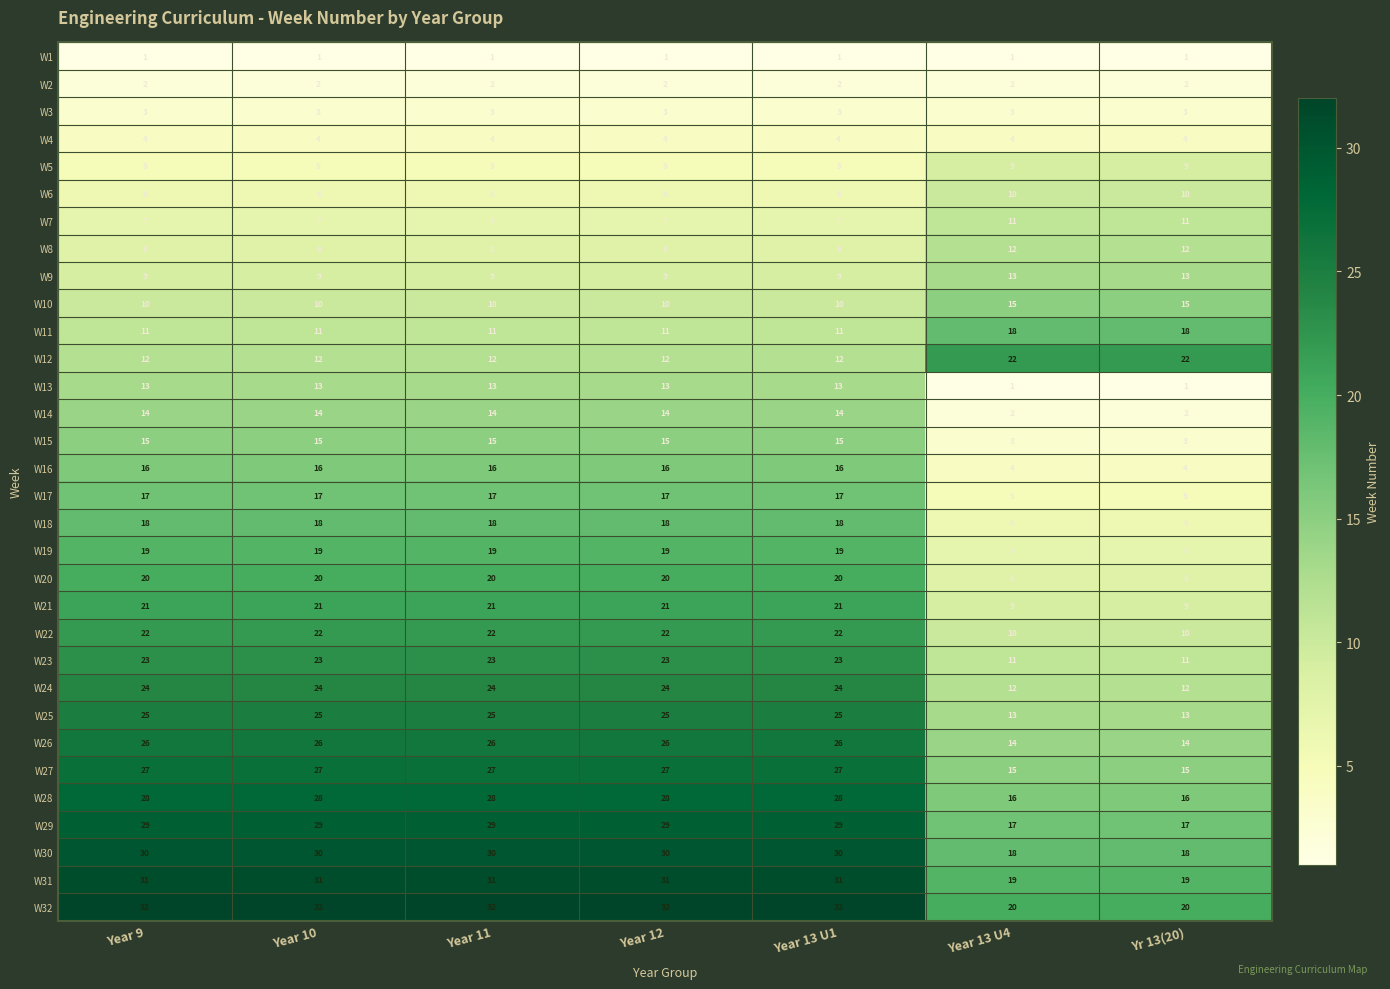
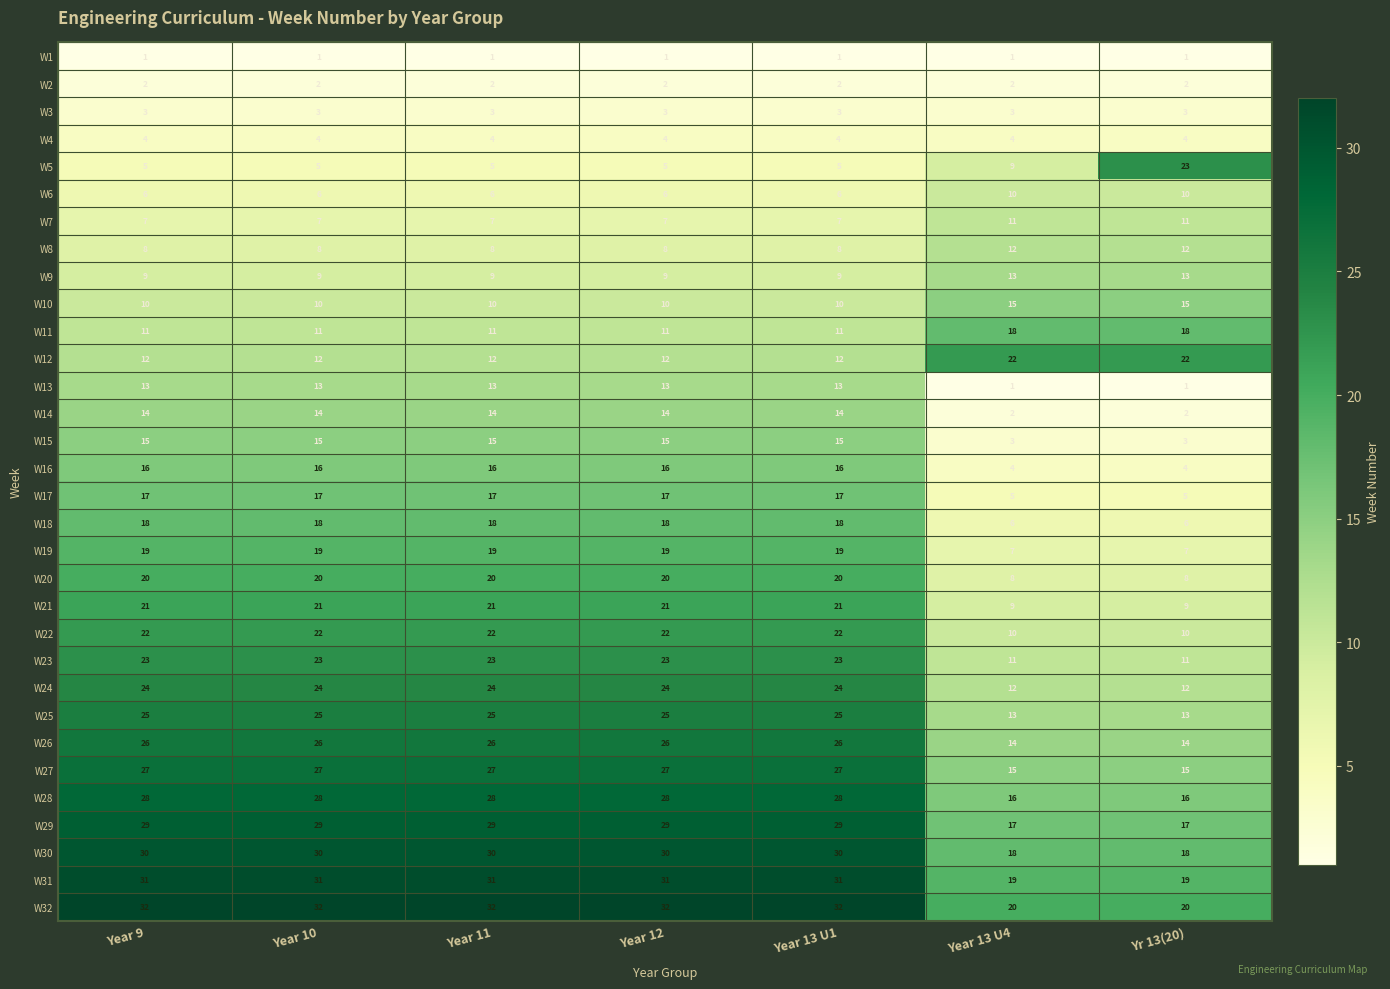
  {
    "W5": {
      "Year 13 U4": 9,
-     "Yr 13(20)": 9
+     "Yr 13(20)": 23
    },
    "W6": {
      "Year 13 U4": 10,
      "Yr 13(20)": 10
    },
    "W7": {
      "Year 13 U4": 11,
      "Yr 13(20)": 11
    },
    "W8": {
      "Year 13 U4": 12,
      "Yr 13(20)": 12
    },
    "W9": {
      "Year 9": 9,
      "Year 10": 9,
      "Year 11": 9,
      "Year 12": 9,
      "Year 13 U1": 9,
      "Year 13 U4": 13,
      "Yr 13(20)": 13
    },
    "W10": {
      "Year 9": 10,
      "Year 10": 10,
      "Year 11": 10,
      "Year 12": 10,
      "Year 13 U1": 10,
      "Year 13 U4": 15,
      "Yr 13(20)": 15
    },
    "W11": {
      "Year 9": 11,
      "Year 10": 11,
      "Year 11": 11,
      "Year 12": 11,
      "Year 13 U1": 11,
      "Year 13 U4": 18,
      "Yr 13(20)": 18
    },
    "W12": {
      "Year 9": 12,
      "Year 10": 12,
      "Year 11": 12,
      "Year 12": 12,
      "Year 13 U1": 12,
      "Year 13 U4": 22,
      "Yr 13(20)": 22
    },
    "W13": {
      "Year 9": 13,
      "Year 10": 13,
      "Year 11": 13,
      "Year 12": 13,
      "Year 13 U1": 13
    },
    "W14": {
      "Year 9": 14,
      "Year 10": 14,
      "Year 11": 14,
      "Year 12": 14,
      "Year 13 U1": 14
    },
    "W15": {
      "Year 9": 15,
      "Year 10": 15,
      "Year 11": 15,
      "Year 12": 15,
      "Year 13 U1": 15
    },
    "W16": {
      "Year 9": 16,
      "Year 10": 16,
      "Year 11": 16,
      "Year 12": 16,
      "Year 13 U1": 16
    },
    "W17": {
      "Year 9": 17,
      "Year 10": 17,
      "Year 11": 17,
      "Year 12": 17,
      "Year 13 U1": 17
    },
    "W18": {
      "Year 9": 18,
      "Year 10": 18,
      "Year 11": 18,
      "Year 12": 18,
      "Year 13 U1": 18
    },
    "W19": {
      "Year 9": 19,
      "Year 10": 19,
      "Year 11": 19,
      "Year 12": 19,
      "Year 13 U1": 19
    },
    "W20": {
      "Year 9": 20,
      "Year 10": 20,
      "Year 11": 20,
      "Year 12": 20,
      "Year 13 U1": 20
    },
    "W21": {
      "Year 9": 21,
      "Year 10": 21,
      "Year 11": 21,
      "Year 12": 21,
      "Year 13 U1": 21,
      "Year 13 U4": 9,
      "Yr 13(20)": 9
    },
    "W22": {
      "Year 9": 22,
      "Year 10": 22,
      "Year 11": 22,
      "Year 12": 22,
      "Year 13 U1": 22,
      "Year 13 U4": 10,
      "Yr 13(20)": 10
    },
    "W23": {
      "Year 9": 23,
      "Year 10": 23,
      "Year 11": 23,
      "Year 12": 23,
      "Year 13 U1": 23,
      "Year 13 U4": 11,
      "Yr 13(20)": 11
    },
    "W24": {
      "Year 9": 24,
      "Year 10": 24,
      "Year 11": 24,
      "Year 12": 24,
      "Year 13 U1": 24,
      "Year 13 U4": 12,
      "Yr 13(20)": 12
    },
    "W25": {
      "Year 9": 25,
      "Year 10": 25,
      "Year 11": 25,
      "Year 12": 25,
      "Year 13 U1": 25,
      "Year 13 U4": 13,
      "Yr 13(20)": 13
    },
    "W26": {
      "Year 9": 26,
      "Year 10": 26,
      "Year 11": 26,
      "Year 12": 26,
      "Year 13 U1": 26,
      "Year 13 U4": 14,
      "Yr 13(20)": 14
    },
    "W27": {
      "Year 9": 27,
      "Year 10": 27,
      "Year 11": 27,
      "Year 12": 27,
      "Year 13 U1": 27,
      "Year 13 U4": 15,
      "Yr 13(20)": 15
    },
    "W28": {
      "Year 9": 28,
      "Year 10": 28,
      "Year 11": 28,
      "Year 12": 28,
      "Year 13 U1": 28,
      "Year 13 U4": 16,
      "Yr 13(20)": 16
    },
    "W29": {
      "Year 9": 29,
      "Year 10": 29,
      "Year 11": 29,
      "Year 12": 29,
      "Year 13 U1": 29,
      "Year 13 U4": 17,
      "Yr 13(20)": 17
    },
    "W30": {
      "Year 13 U4": 18,
      "Yr 13(20)": 18
    },
    "W31": {
      "Year 13 U4": 19,
      "Yr 13(20)": 19
    },
    "W32": {
      "Year 13 U4": 20,
      "Yr 13(20)": 20
    }
  }
